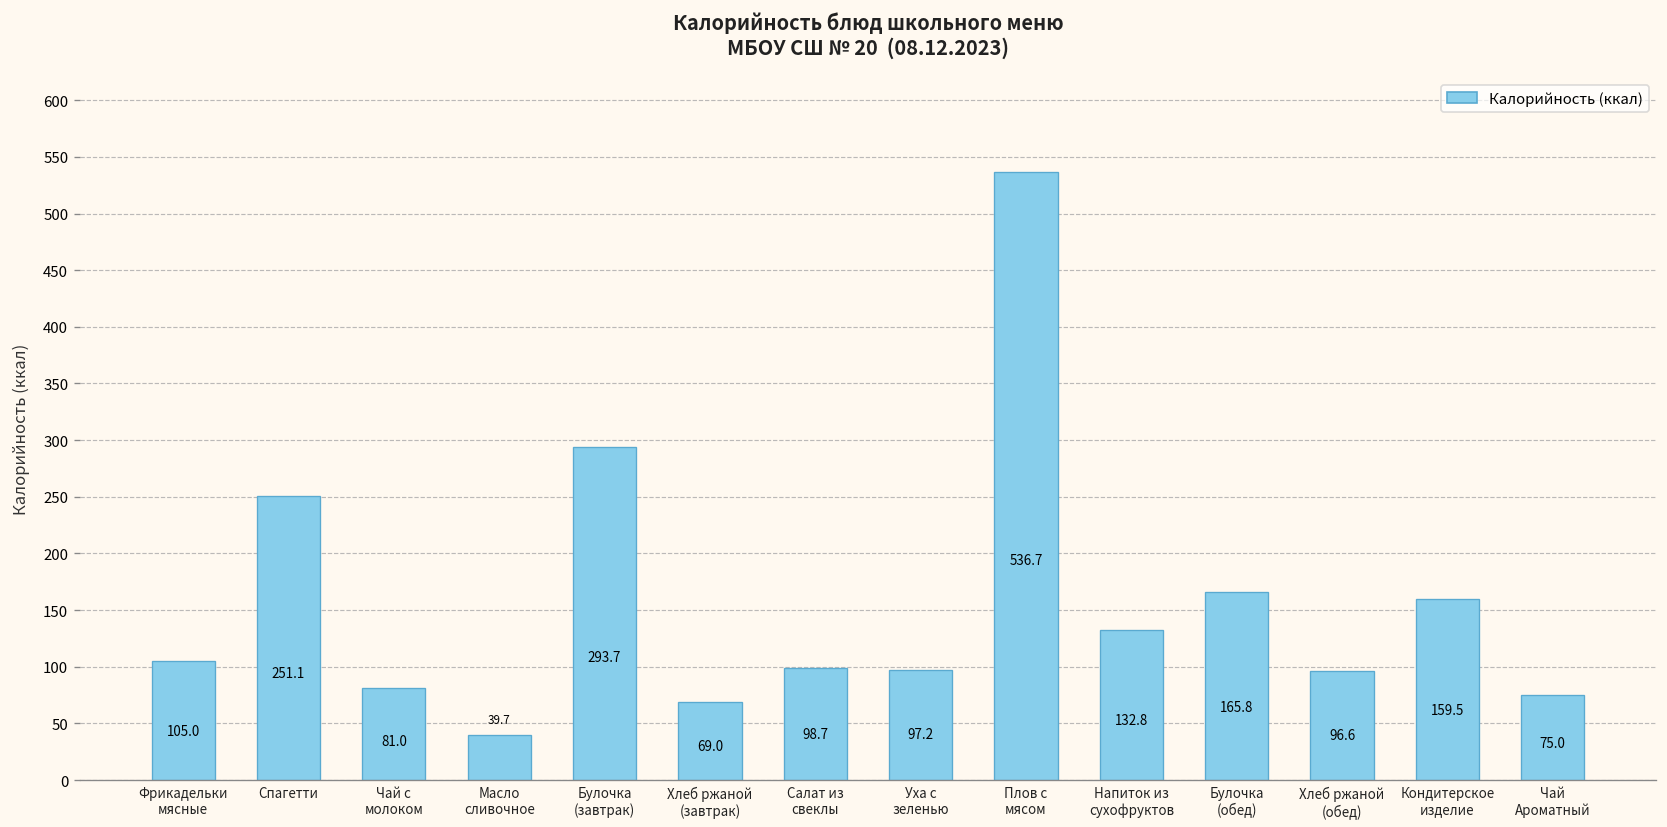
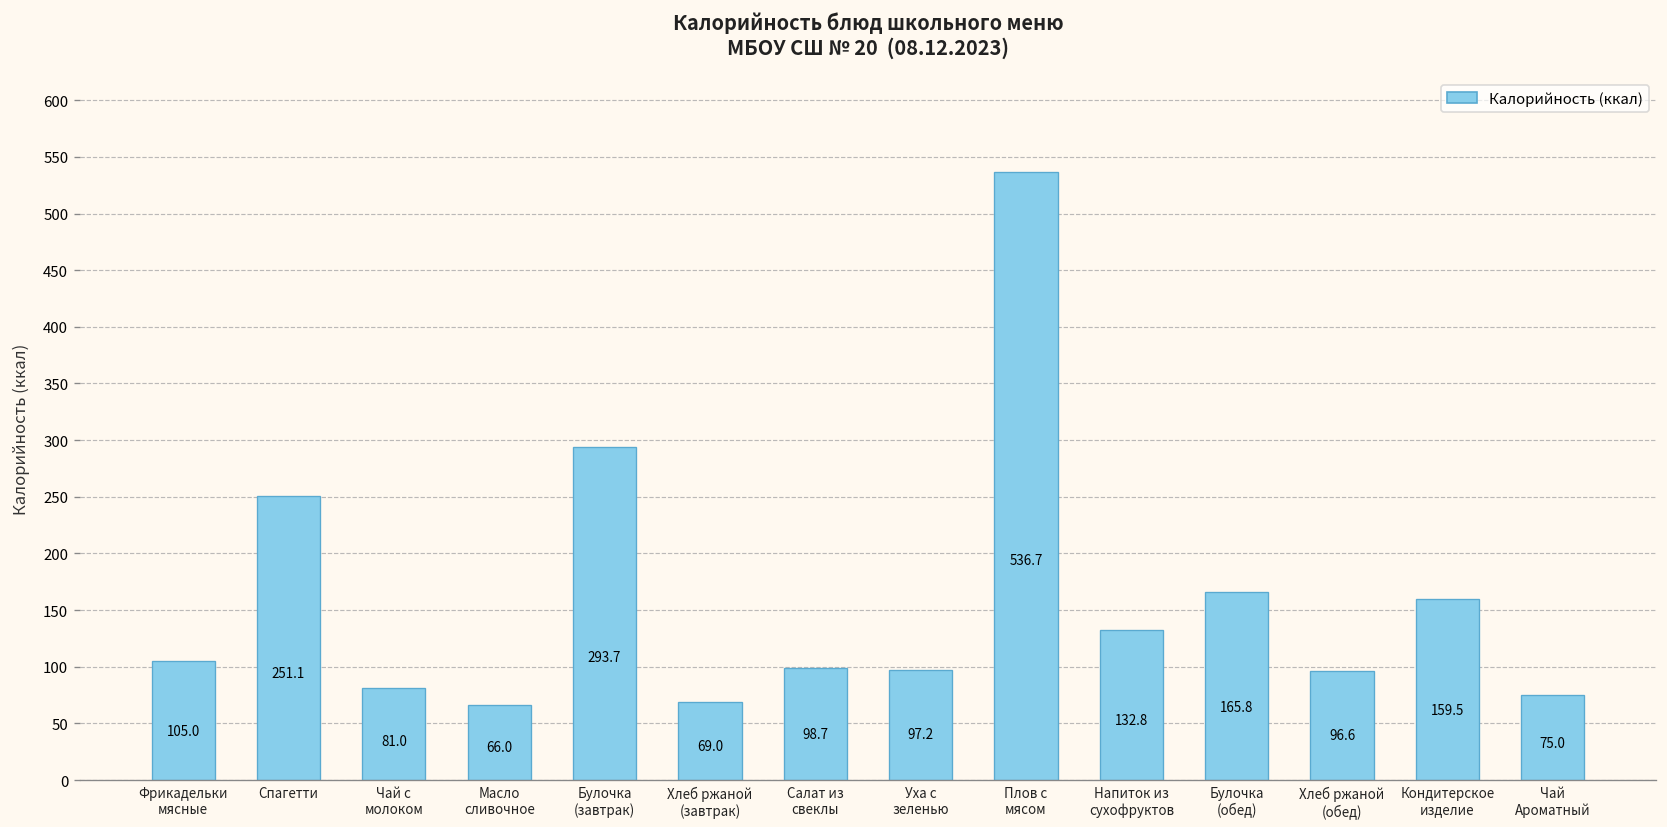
  {
    "Фрикадельки мясные": 105.0,
    "Спагетти": 251.1,
    "Чай с молоком": 81.0,
-   "Масло сливочное": 39.7,
+   "Масло сливочное": 66.0,
    "Булочка (завтрак)": 293.7,
    "Хлеб ржаной (завтрак)": 69.0,
    "Салат из свеклы": 98.7,
    "Уха с зеленью": 97.2,
    "Плов с мясом": 536.7,
    "Напиток из сухофруктов": 132.8,
    "Булочка (обед)": 165.8,
    "Хлеб ржаной (обед)": 96.6,
    "Кондитерское изделие": 159.5,
    "Чай Ароматный": 75.0
  }
